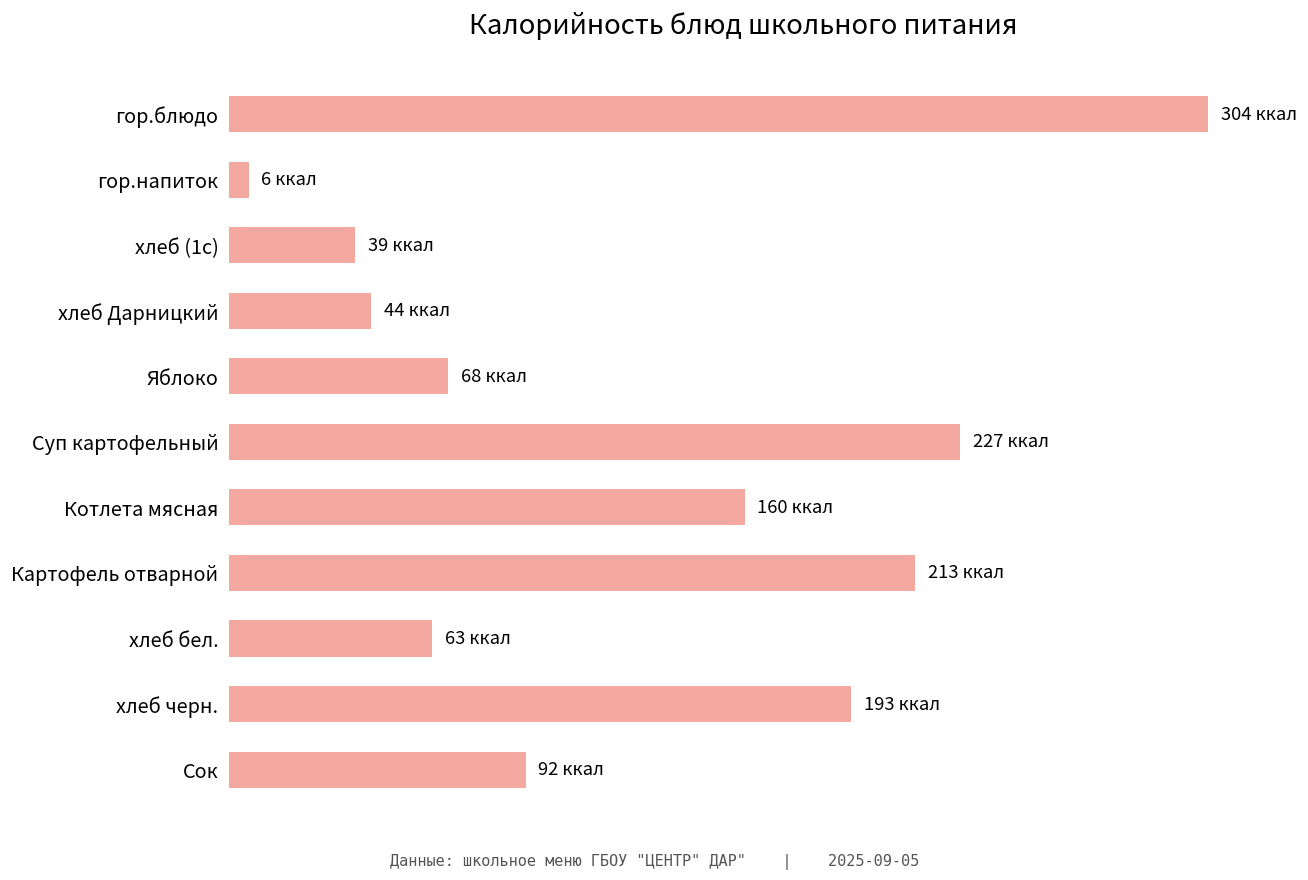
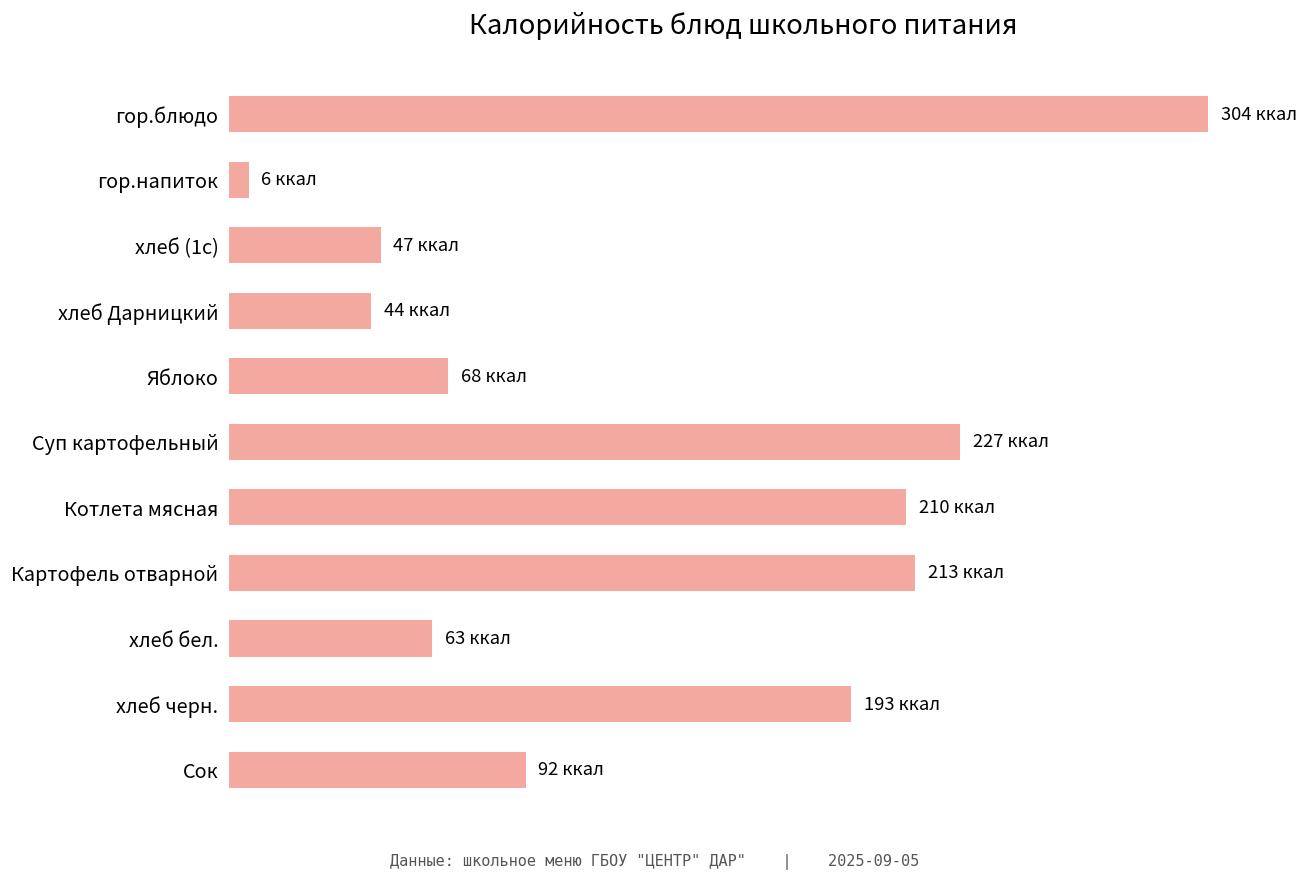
  {
    "гор.блюдо": 304,
    "гор.напиток": 6,
-   "хлеб (1с)": 39,
+   "хлеб (1с)": 47,
    "хлеб Дарницкий": 44,
    "Яблоко": 68,
    "Суп картофельный": 227,
-   "Котлета мясная": 160,
+   "Котлета мясная": 210,
    "Картофель отварной": 213,
    "хлеб бел.": 63,
    "хлеб черн.": 193,
    "Сок": 92
  }
